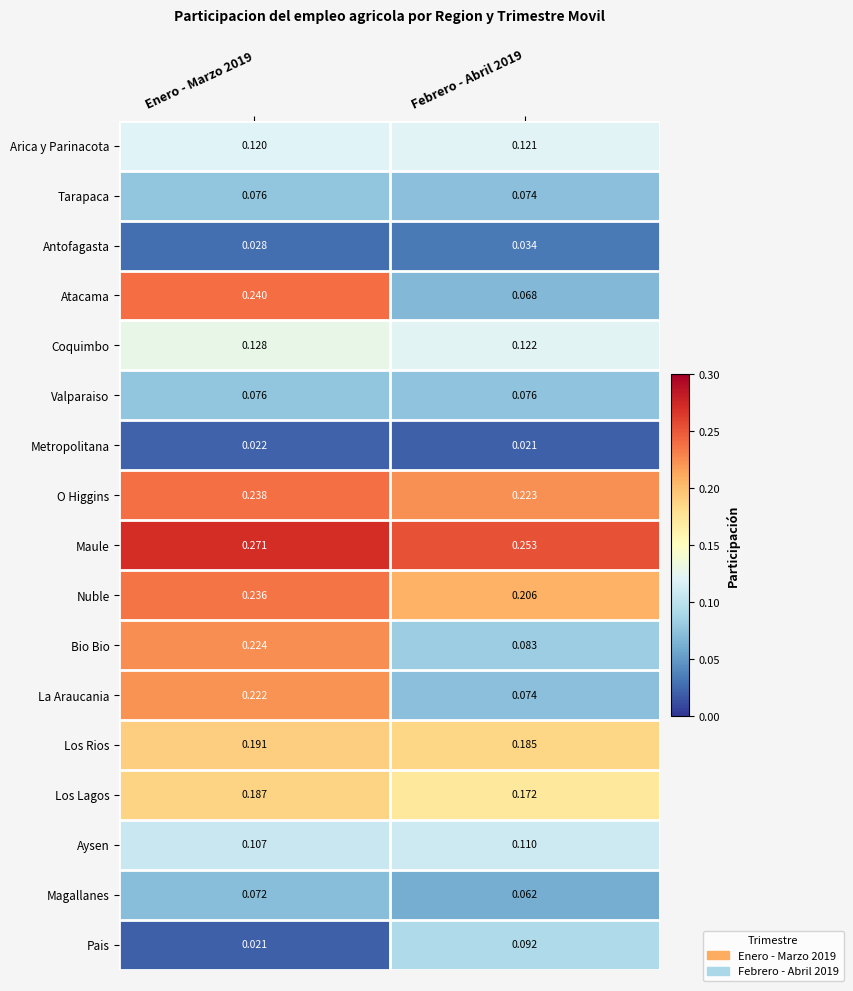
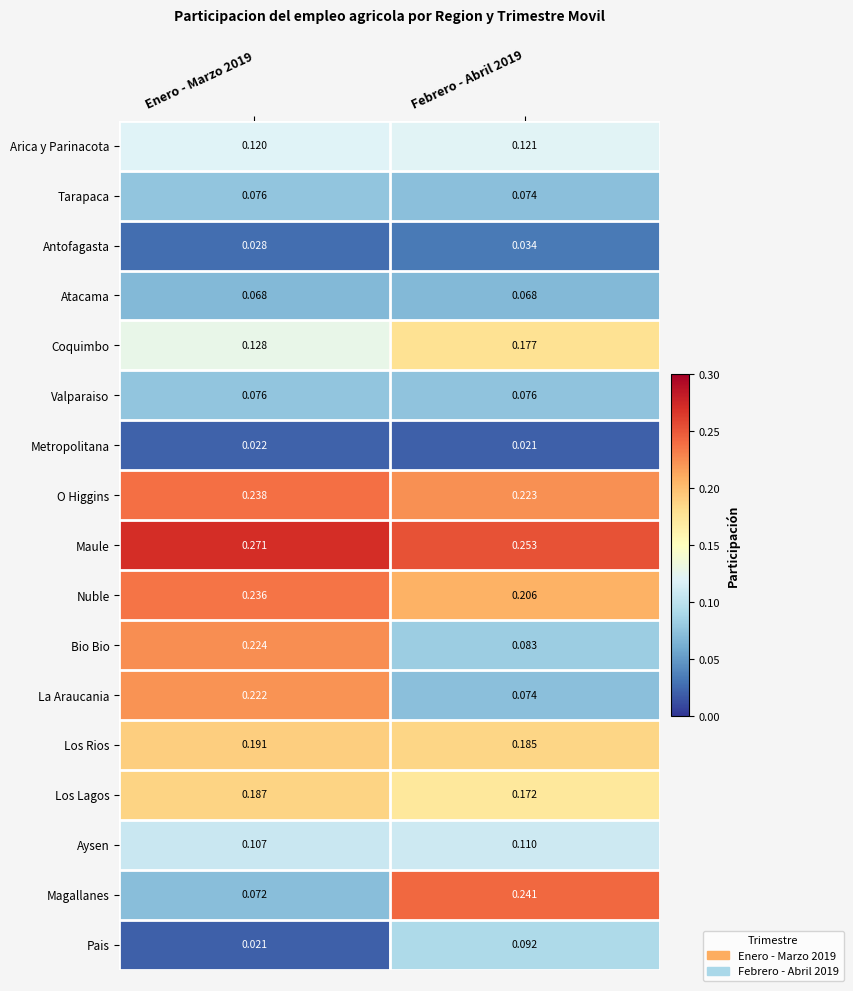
  {
    "Arica y Parinacota": {
      "Enero - Marzo 2019": 0.120,
      "Febrero - Abril 2019": 0.121
    },
    "Tarapaca": {
      "Enero - Marzo 2019": 0.076,
      "Febrero - Abril 2019": 0.074
    },
    "Antofagasta": {
      "Enero - Marzo 2019": 0.028,
      "Febrero - Abril 2019": 0.034
    },
    "Atacama": {
-     "Enero - Marzo 2019": 0.240,
+     "Enero - Marzo 2019": 0.068,
      "Febrero - Abril 2019": 0.068
    },
    "Coquimbo": {
      "Enero - Marzo 2019": 0.128,
-     "Febrero - Abril 2019": 0.122
+     "Febrero - Abril 2019": 0.177
    },
    "Valparaiso": {
      "Enero - Marzo 2019": 0.076,
      "Febrero - Abril 2019": 0.076
    },
    "Metropolitana": {
      "Enero - Marzo 2019": 0.022,
      "Febrero - Abril 2019": 0.021
    },
    "O Higgins": {
      "Enero - Marzo 2019": 0.238,
      "Febrero - Abril 2019": 0.223
    },
    "Maule": {
      "Enero - Marzo 2019": 0.271,
      "Febrero - Abril 2019": 0.253
    },
    "Nuble": {
      "Enero - Marzo 2019": 0.236,
      "Febrero - Abril 2019": 0.206
    },
    "Bio Bio": {
      "Enero - Marzo 2019": 0.224,
      "Febrero - Abril 2019": 0.083
    },
    "La Araucania": {
      "Enero - Marzo 2019": 0.222,
      "Febrero - Abril 2019": 0.074
    },
    "Los Rios": {
      "Enero - Marzo 2019": 0.191,
      "Febrero - Abril 2019": 0.185
    },
    "Los Lagos": {
      "Enero - Marzo 2019": 0.187,
      "Febrero - Abril 2019": 0.172
    },
    "Aysen": {
      "Enero - Marzo 2019": 0.107,
      "Febrero - Abril 2019": 0.110
    },
    "Magallanes": {
      "Enero - Marzo 2019": 0.072,
-     "Febrero - Abril 2019": 0.062
+     "Febrero - Abril 2019": 0.241
    },
    "Pais": {
      "Enero - Marzo 2019": 0.021,
      "Febrero - Abril 2019": 0.092
    }
  }
